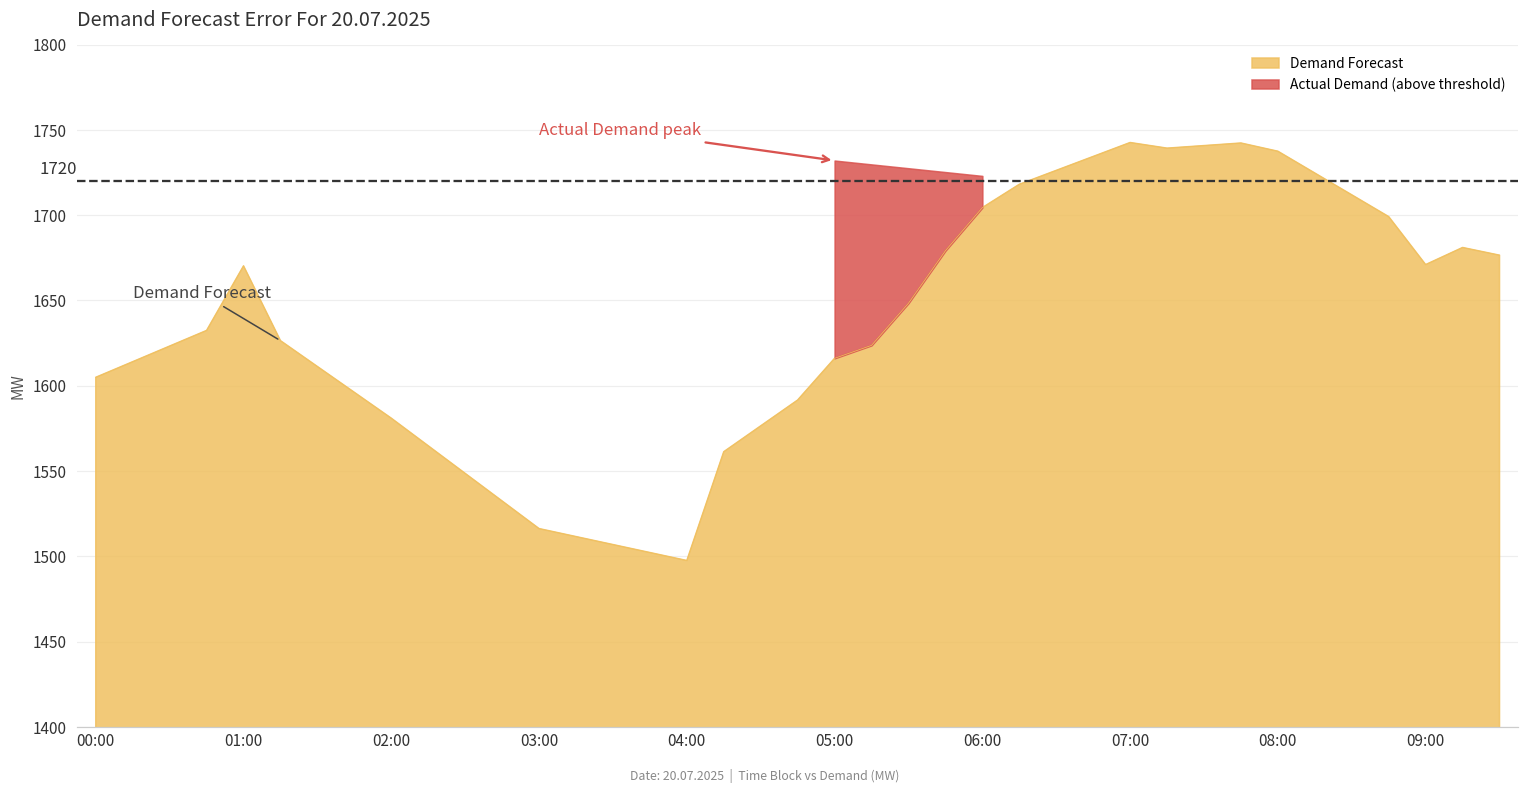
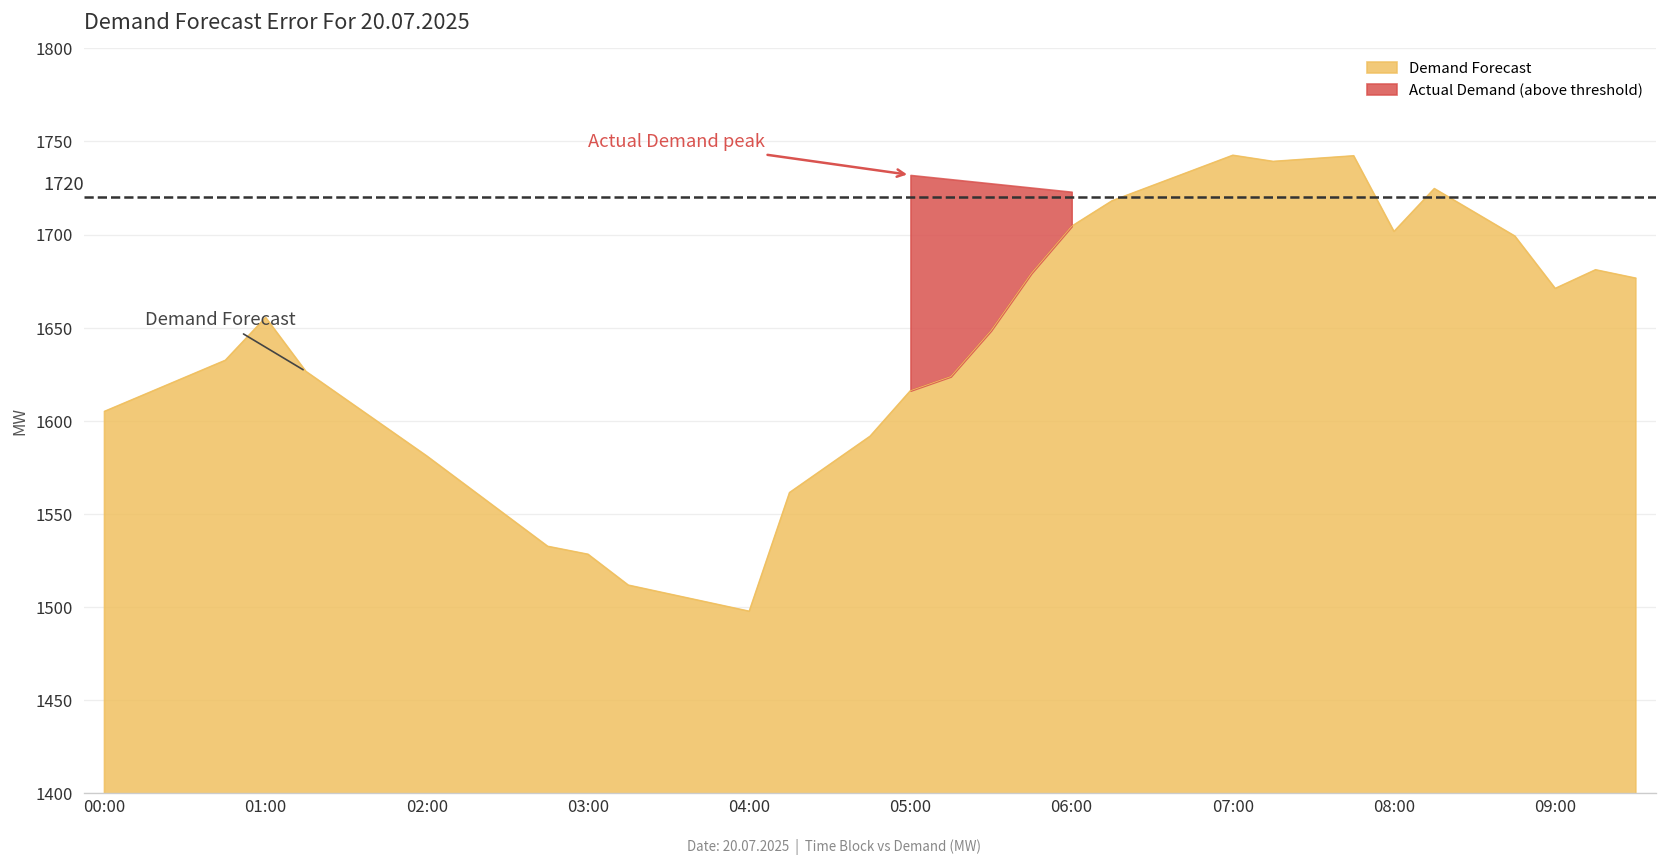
  {
    "Demand Forecast": {
      "00:00": 1605,
-     "01:00": 1670,
+     "01:00": 1655,
      "02:00": 1581,
-     "03:00": 1516,
+     "03:00": 1528,
      "04:00": 1498,
      "05:00": 1616,
      "06:00": 1704,
      "07:00": 1743,
-     "08:00": 1737,
+     "08:00": 1702,
      "09:00": 1671
    }
  }
